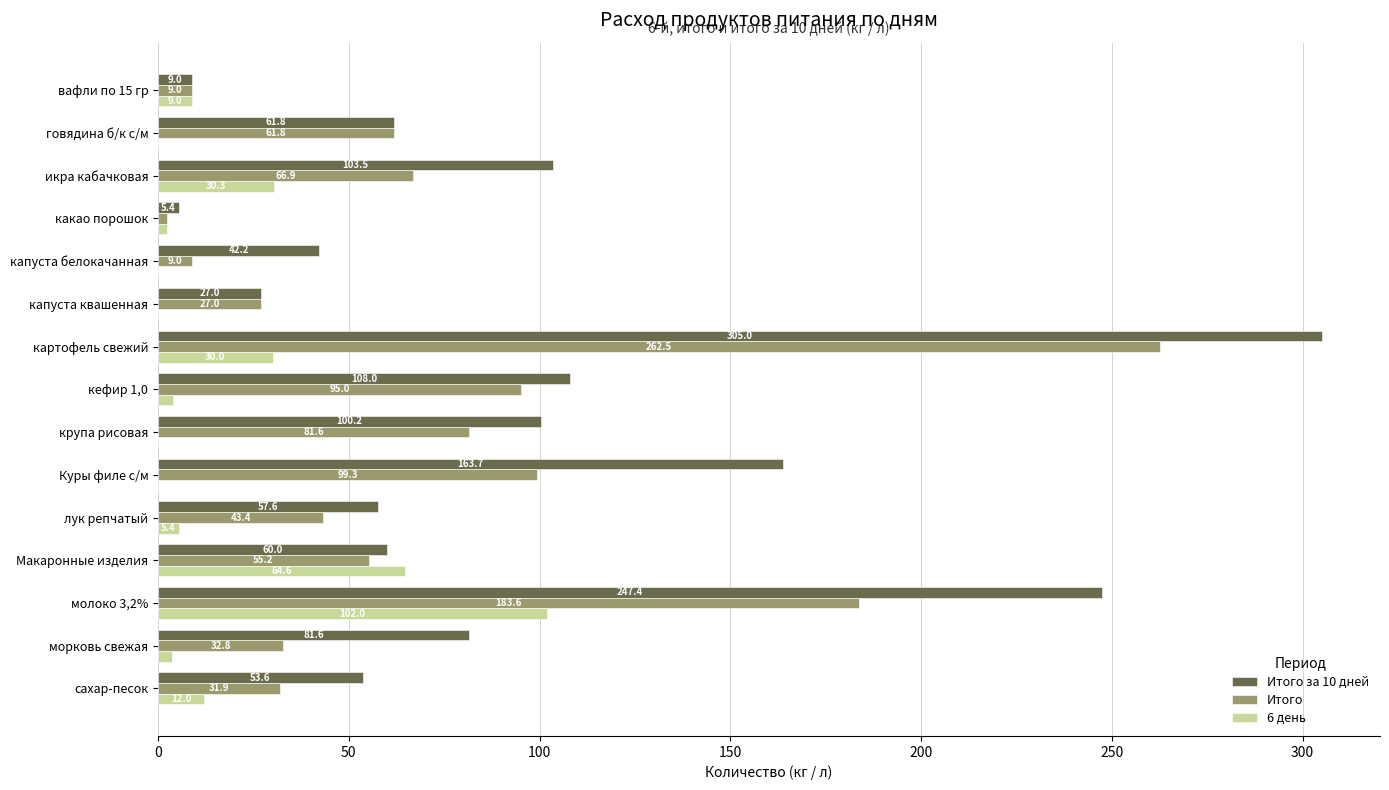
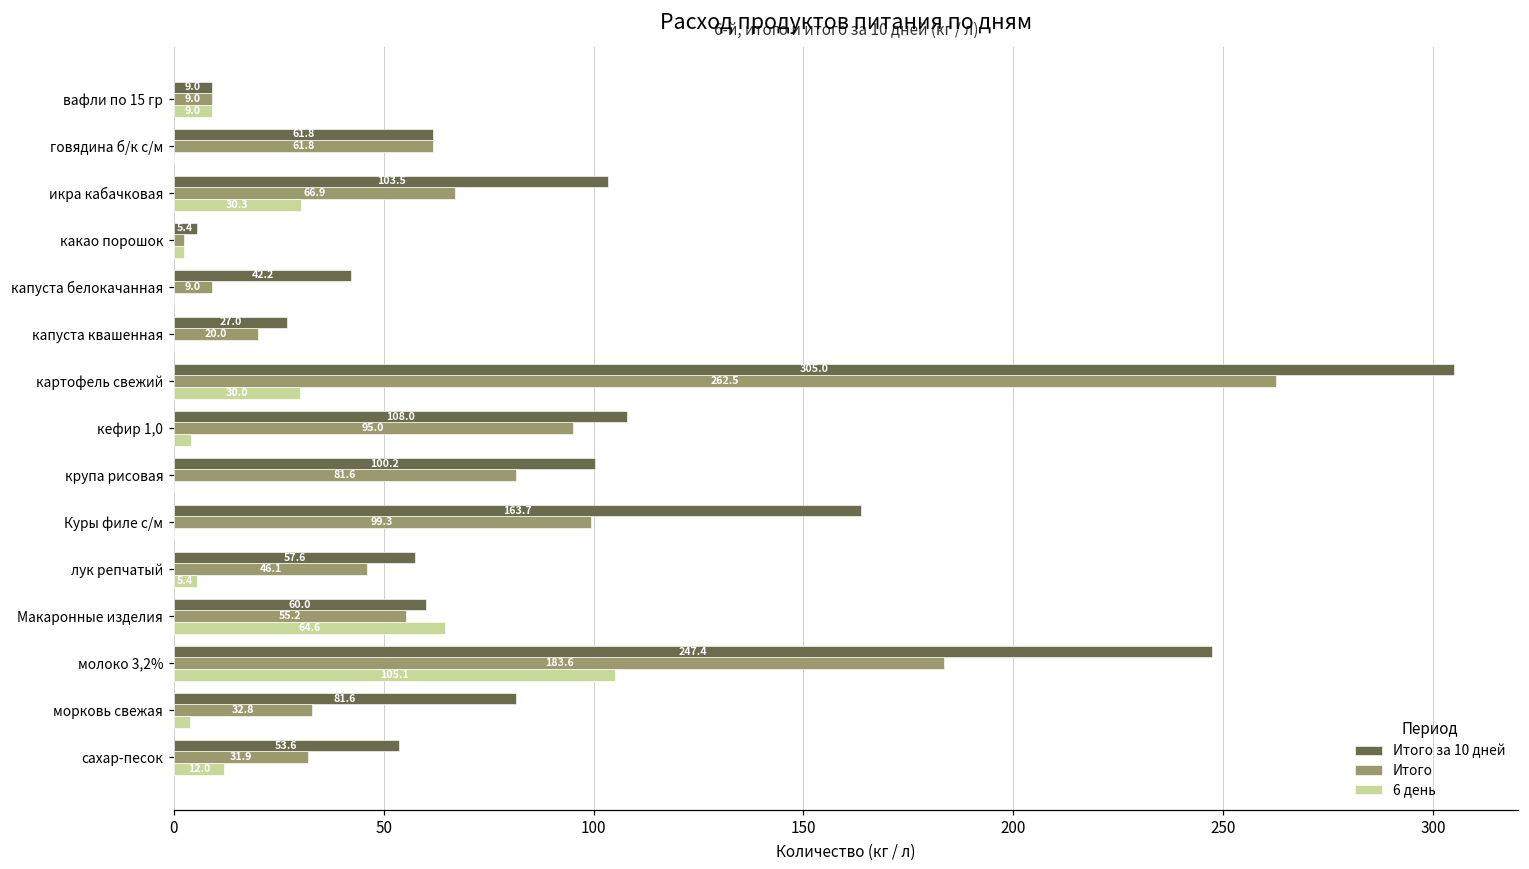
  {
    "Итого за 10 дней": {
      "вафли по 15 гр": 9.0,
      "говядина б/к с/м": 61.8,
      "икра кабачковая": 103.5,
      "какао порошок": 5.4,
      "капуста белокачанная": 42.2,
      "капуста квашенная": 27.0,
      "картофель свежий": 305.0,
      "кефир 1,0": 108.0,
      "крупа рисовая": 100.2,
      "Куры филе с/м": 163.7,
      "лук репчатый": 57.6,
      "Макаронные изделия": 60.0,
      "молоко 3,2%": 247.4,
      "морковь свежая": 81.6,
      "сахар-песок": 53.6
    },
    "Итого": {
      "вафли по 15 гр": 9.0,
      "говядина б/к с/м": 61.8,
      "икра кабачковая": 66.9,
      "капуста белокачанная": 9.0,
-     "капуста квашенная": 27.0,
+     "капуста квашенная": 20.0,
      "картофель свежий": 262.5,
      "кефир 1,0": 95.0,
      "крупа рисовая": 81.6,
      "Куры филе с/м": 99.3,
-     "лук репчатый": 43.4,
+     "лук репчатый": 46.1,
      "Макаронные изделия": 55.2,
      "молоко 3,2%": 183.6,
      "морковь свежая": 32.8,
      "сахар-песок": 31.9
    },
    "6 день": {
      "вафли по 15 гр": 9.0,
      "икра кабачковая": 30.3,
      "картофель свежий": 30.0,
      "лук репчатый": 5.4,
      "Макаронные изделия": 64.6,
-     "молоко 3,2%": 102.0,
+     "молоко 3,2%": 105.1,
      "сахар-песок": 12.0
    }
  }
